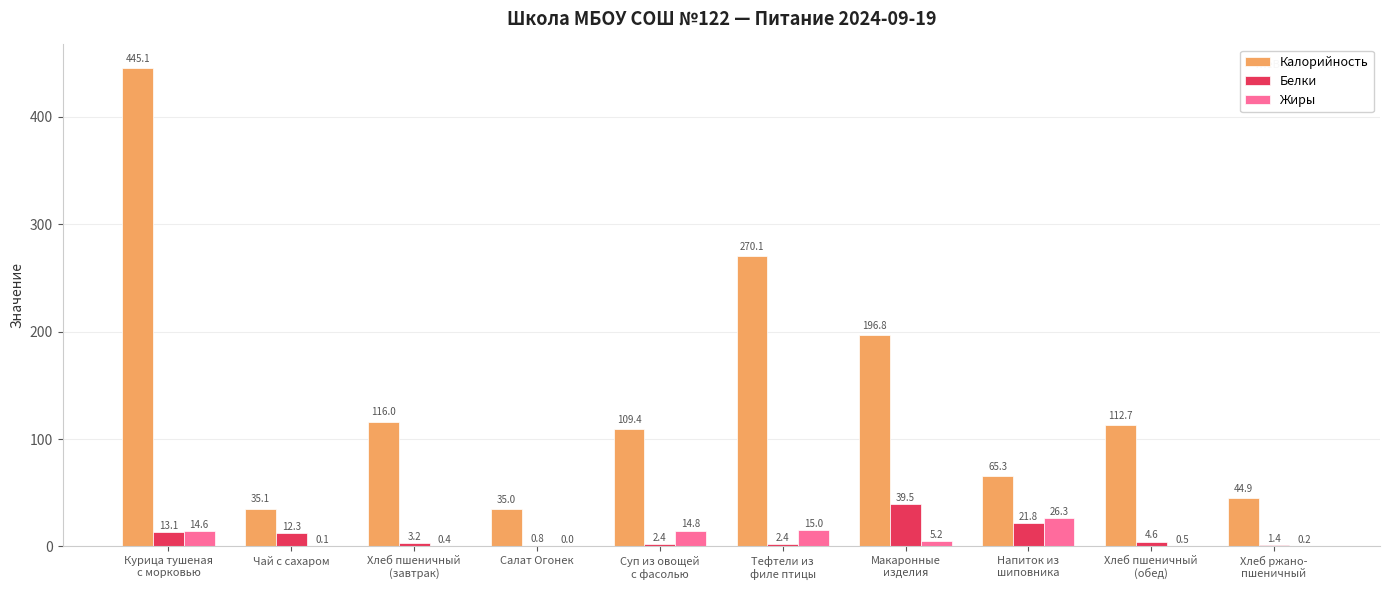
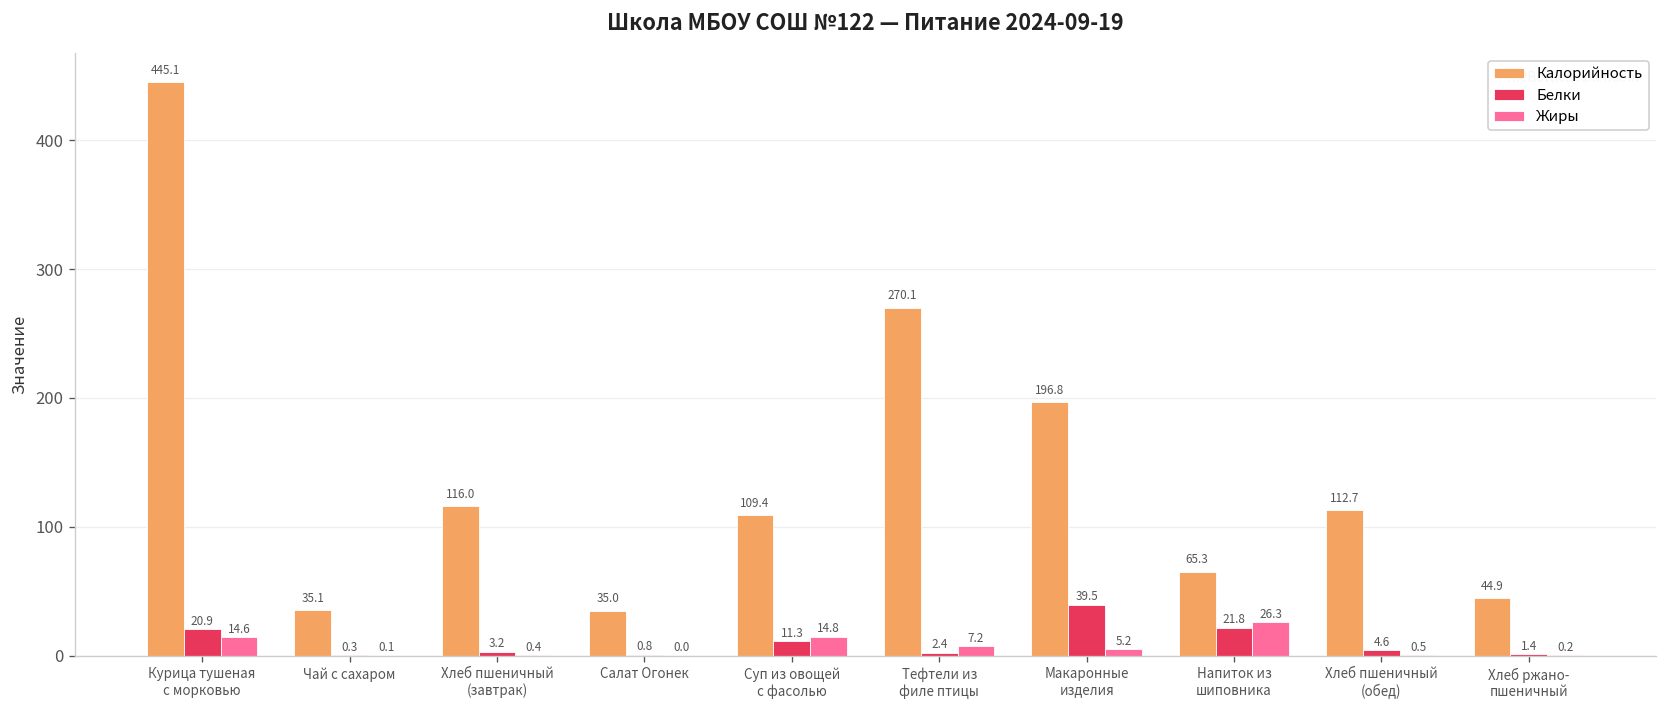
  {
    "Калорийность": {
      "Курица тушеная с морковью": 445.1,
      "Чай с сахаром": 35.1,
      "Хлеб пшеничный (завтрак)": 116.0,
      "Салат Огонек": 35.0,
      "Суп из овощей с фасолью": 109.4,
      "Тефтели из филе птицы": 270.1,
      "Макаронные изделия": 196.8,
      "Напиток из шиповника": 65.3,
      "Хлеб пшеничный (обед)": 112.7,
      "Хлеб ржано- пшеничный": 44.9
    },
    "Белки": {
-     "Курица тушеная с морковью": 13.1,
-     "Чай с сахаром": 12.3,
+     "Курица тушеная с морковью": 20.9,
+     "Чай с сахаром": 0.3,
      "Хлеб пшеничный (завтрак)": 3.2,
      "Салат Огонек": 0.8,
-     "Суп из овощей с фасолью": 2.4,
+     "Суп из овощей с фасолью": 11.3,
      "Тефтели из филе птицы": 2.4,
      "Макаронные изделия": 39.5,
      "Напиток из шиповника": 21.8,
      "Хлеб пшеничный (обед)": 4.6,
      "Хлеб ржано- пшеничный": 1.4
    },
    "Жиры": {
      "Курица тушеная с морковью": 14.6,
      "Чай с сахаром": 0.1,
      "Хлеб пшеничный (завтрак)": 0.4,
      "Салат Огонек": 0.0,
      "Суп из овощей с фасолью": 14.8,
-     "Тефтели из филе птицы": 15.0,
+     "Тефтели из филе птицы": 7.2,
      "Макаронные изделия": 5.2,
      "Напиток из шиповника": 26.3,
      "Хлеб пшеничный (обед)": 0.5,
      "Хлеб ржано- пшеничный": 0.2
    }
  }
